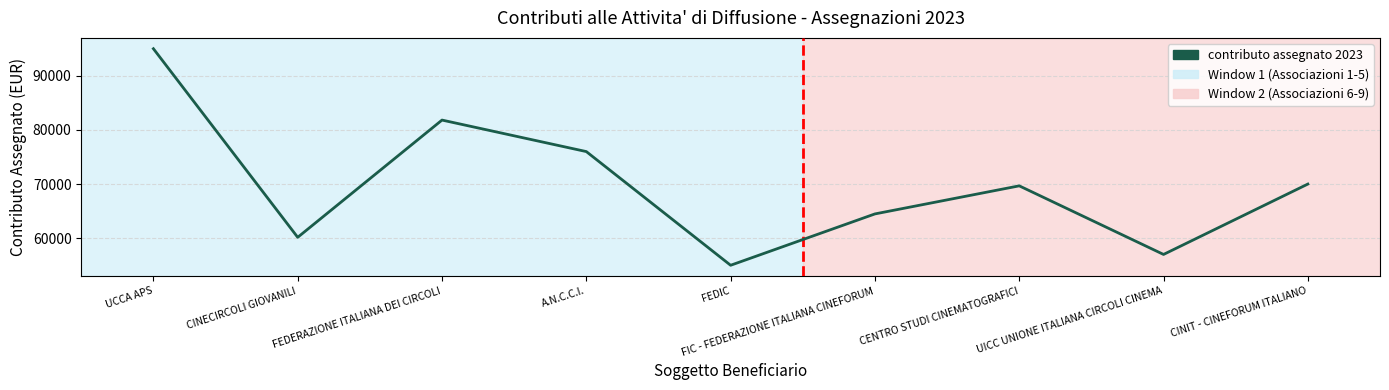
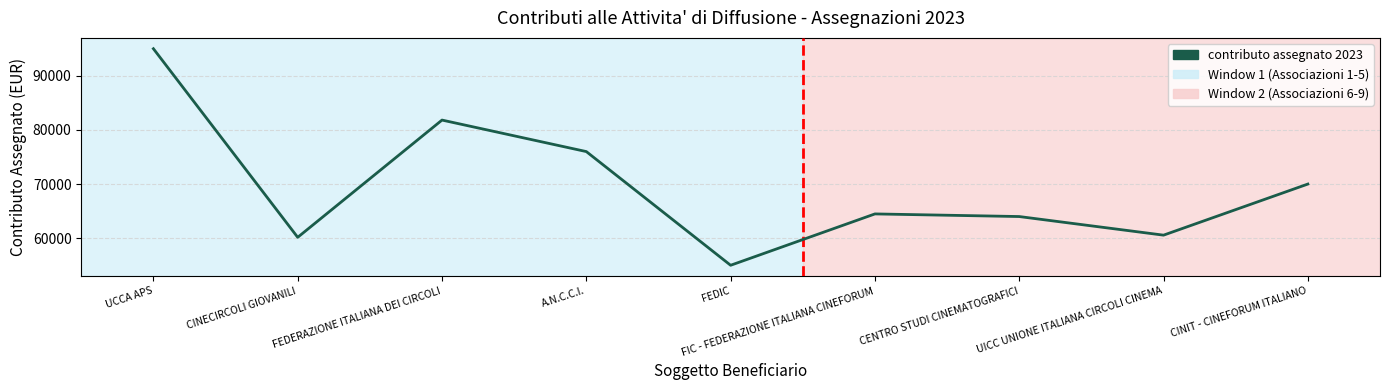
  {
    "UCCA APS": 95000,
    "CINECIRCOLI GIOVANILI": 60000,
    "FEDERAZIONE ITALIANA DEI CIRCOLI": 82000,
    "A.N.C.C.I.": 76000,
    "FEDIC": 55000,
    "FIC - FEDERAZIONE ITALIANA CINEFORUM": 64000,
-   "CENTRO STUDI CINEMATOGRAFICI": 70000,
-   "UICC UNIONE ITALIANA CIRCOLI CINEMA": 57000,
+   "CENTRO STUDI CINEMATOGRAFICI": 64000,
+   "UICC UNIONE ITALIANA CIRCOLI CINEMA": 61000,
    "CINIT - CINEFORUM ITALIANO": 70000
  }
